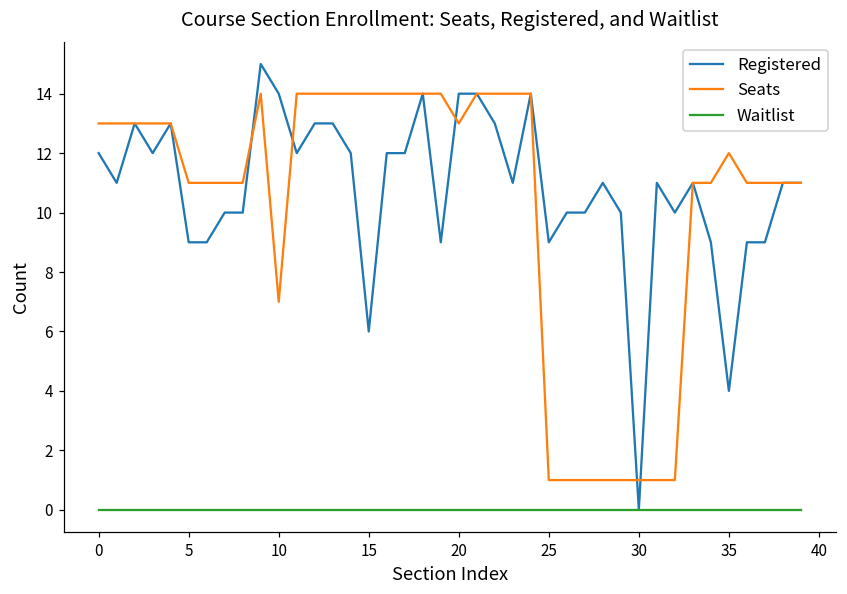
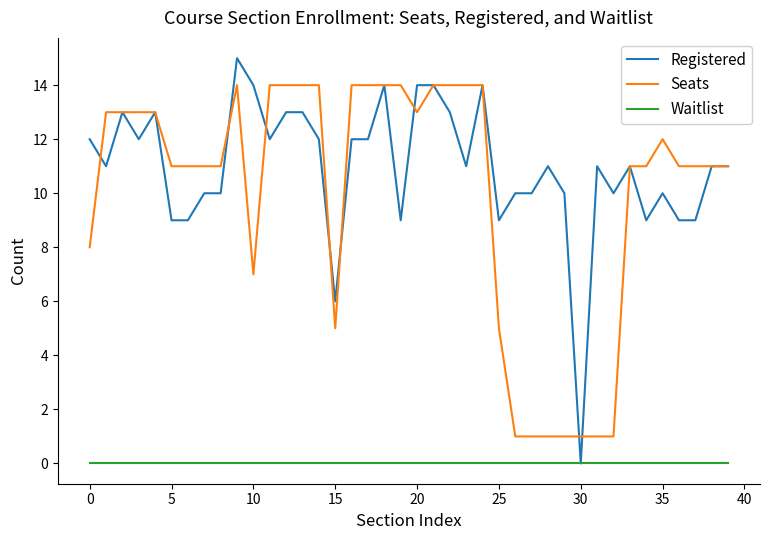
  {
    "Registered": {
      "0": 12,
      "5": 9,
      "10": 14,
      "15": 6,
      "20": 14,
      "25": 9,
-     "35": 4
+     "35": 10
    },
    "Seats": {
-     "0": 13,
+     "0": 8,
      "5": 11,
      "10": 7,
-     "15": 14,
+     "15": 5,
      "20": 13,
-     "25": 1,
+     "25": 5,
      "30": 1,
      "35": 12
    },
    "Waitlist": {
      "0": 0,
      "5": 0,
      "10": 0,
      "15": 0,
      "20": 0,
      "25": 0,
      "35": 0
    }
  }
